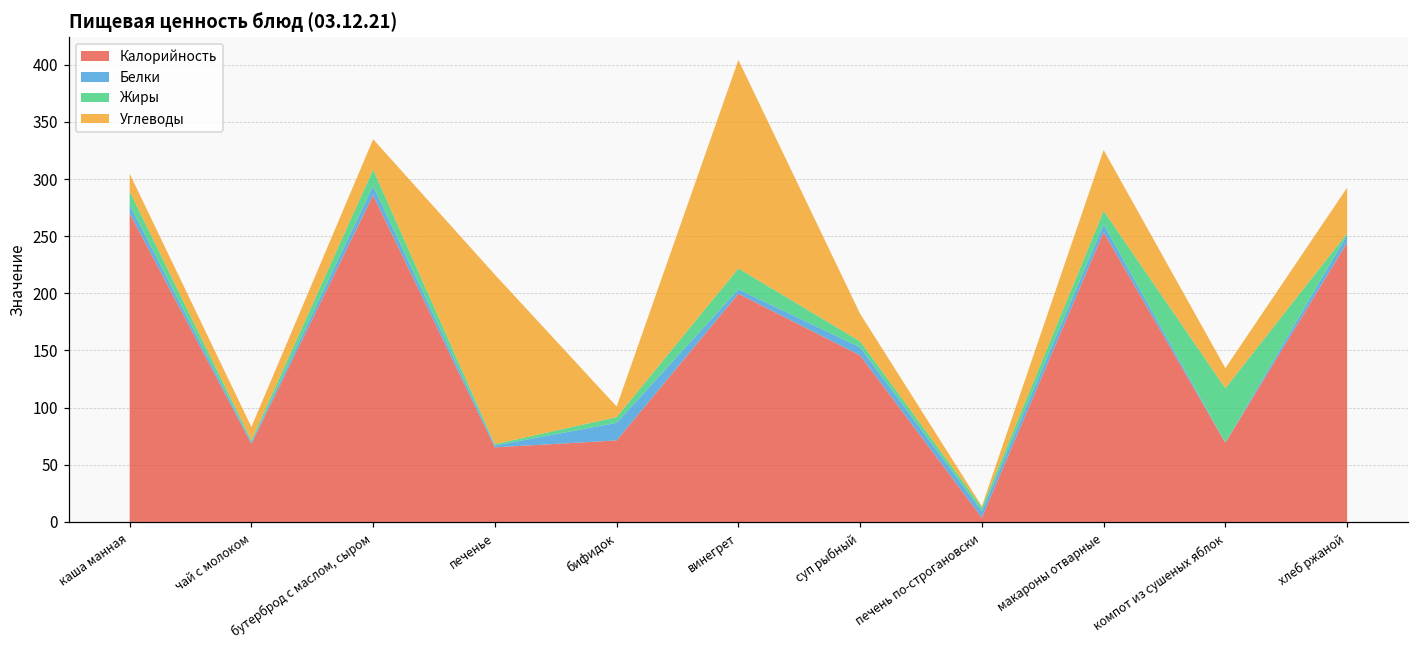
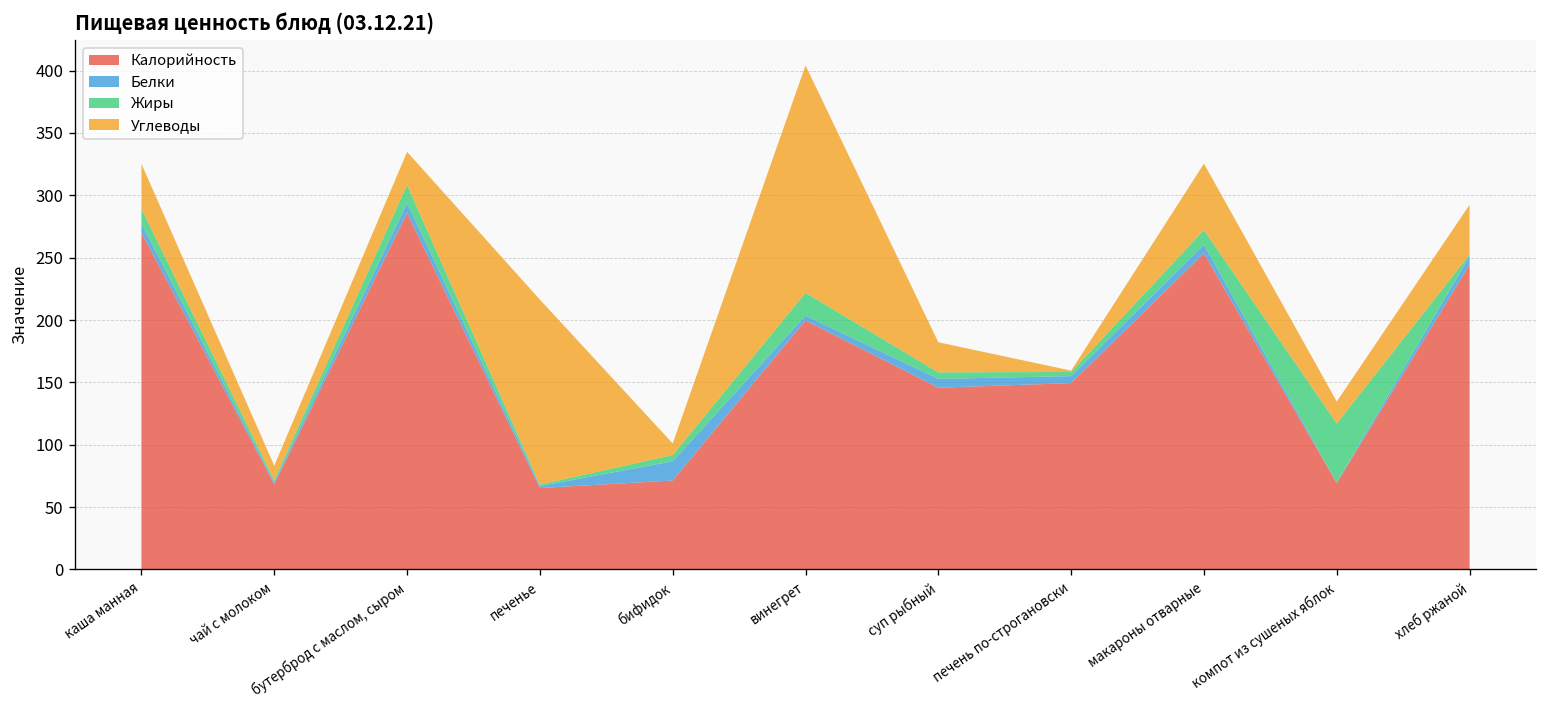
  {
    "Калорийность": {
      "каша манная": 270,
      "бутерброд с маслом, сыром": 286,
      "бифидок": 71,
      "винегрет": 200,
      "суп рыбный": 146,
-     "печень по-строгановски": 4,
+     "печень по-строгановски": 149,
      "макароны отварные": 254,
      "хлеб ржаной": 244
    },
    "Белки": {
      "каша манная": 7,
      "бутерброд с маслом, сыром": 8,
      "бифидок": 15,
      "винегрет": 4,
      "суп рыбный": 7,
      "печень по-строгановски": 6,
      "макароны отварные": 7
    },
    "Жиры": {
      "каша манная": 12,
      "бутерброд с маслом, сыром": 14,
      "бифидок": 5,
      "винегрет": 18,
      "суп рыбный": 5,
      "макароны отварные": 12,
      "компот из сушеных яблок": 48
    },
    "Углеводы": {
-     "каша манная": 16,
+     "каша манная": 36,
      "чай с молоком": 12,
      "бутерброд с маслом, сыром": 27,
      "печенье": 148,
      "бифидок": 9,
      "винегрет": 182,
      "суп рыбный": 24,
      "макароны отварные": 53,
      "компот из сушеных яблок": 18,
      "хлеб ржаной": 40
    }
  }
